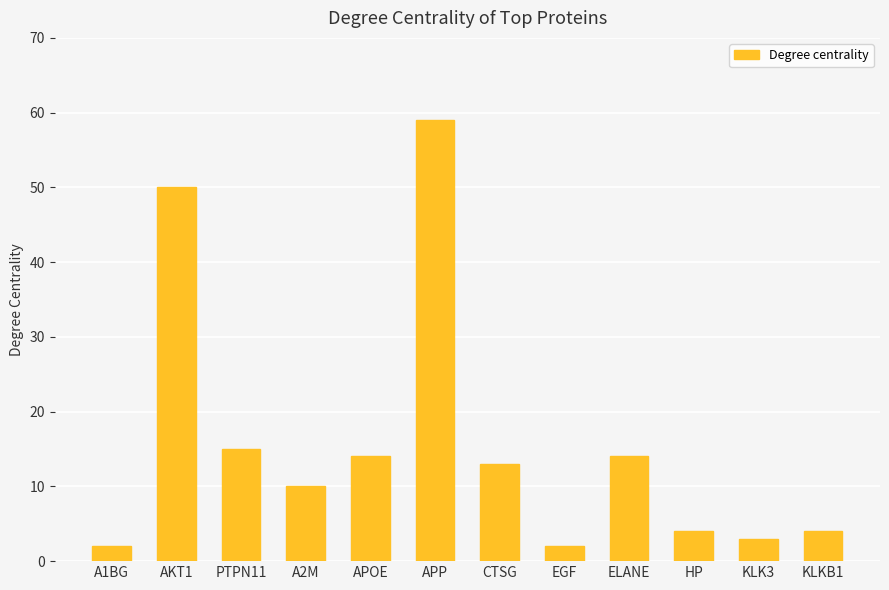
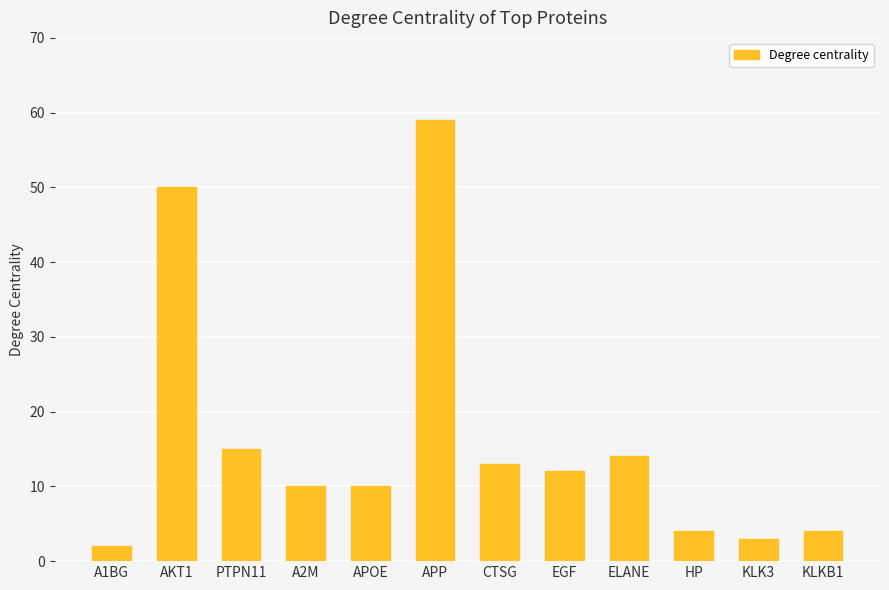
  {
    "A1BG": 2,
    "AKT1": 50,
    "PTPN11": 15,
    "A2M": 10,
-   "APOE": 14,
+   "APOE": 10,
    "APP": 59,
    "CTSG": 13,
-   "EGF": 2,
+   "EGF": 12,
    "ELANE": 14,
    "HP": 4,
    "KLK3": 3,
    "KLKB1": 4
  }
